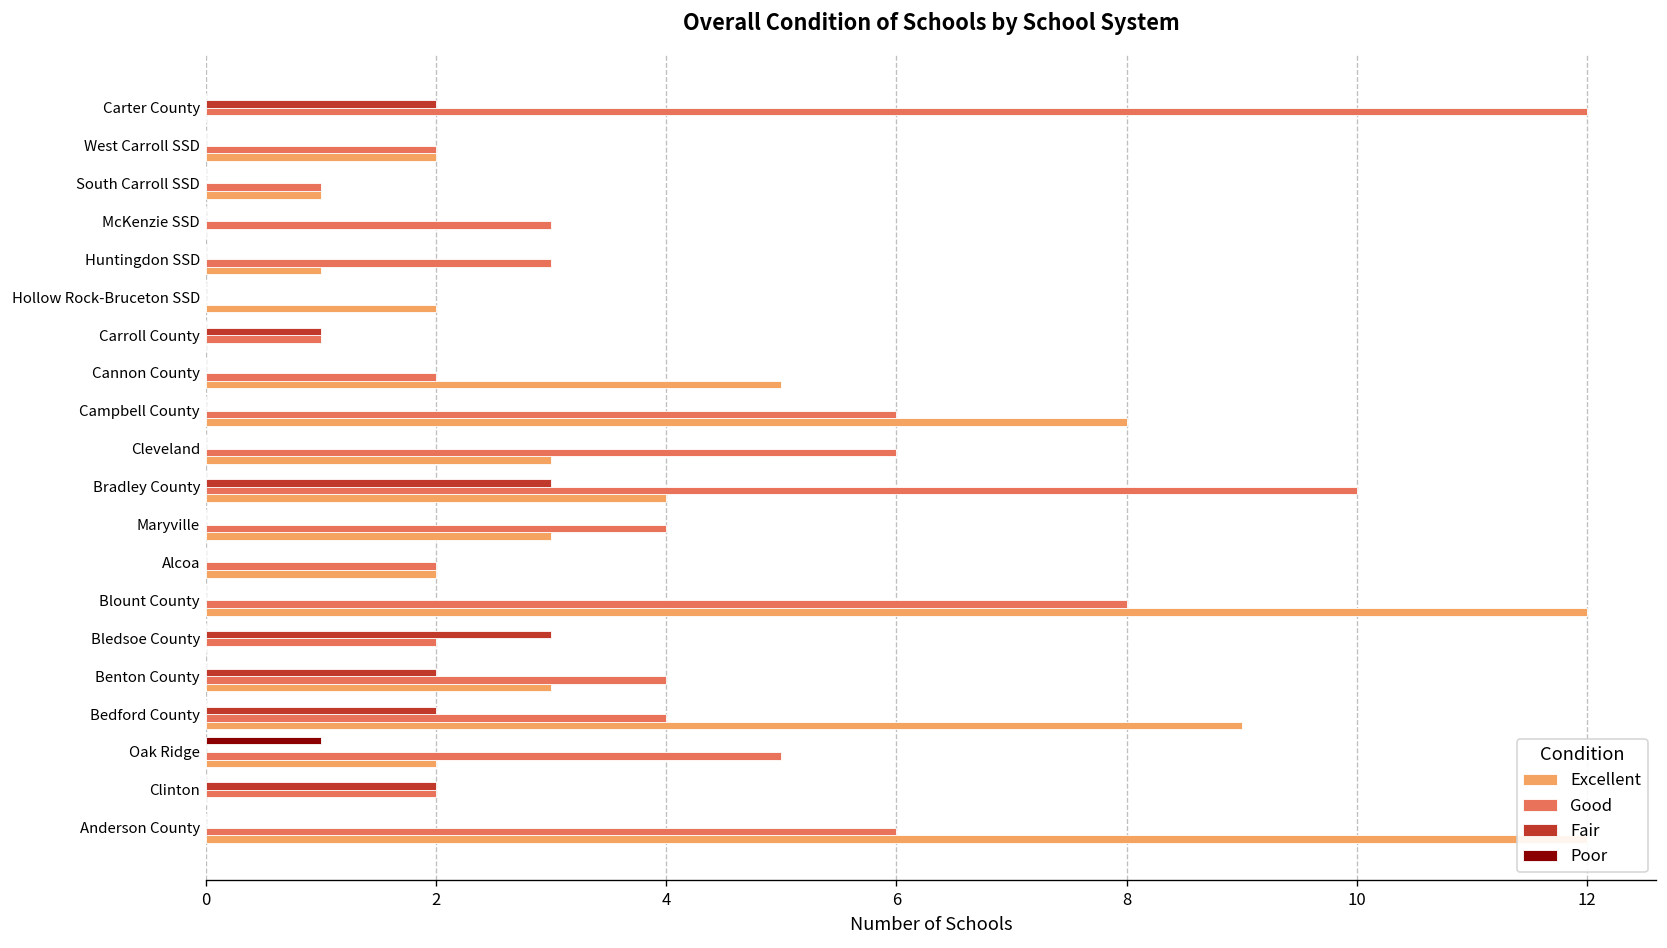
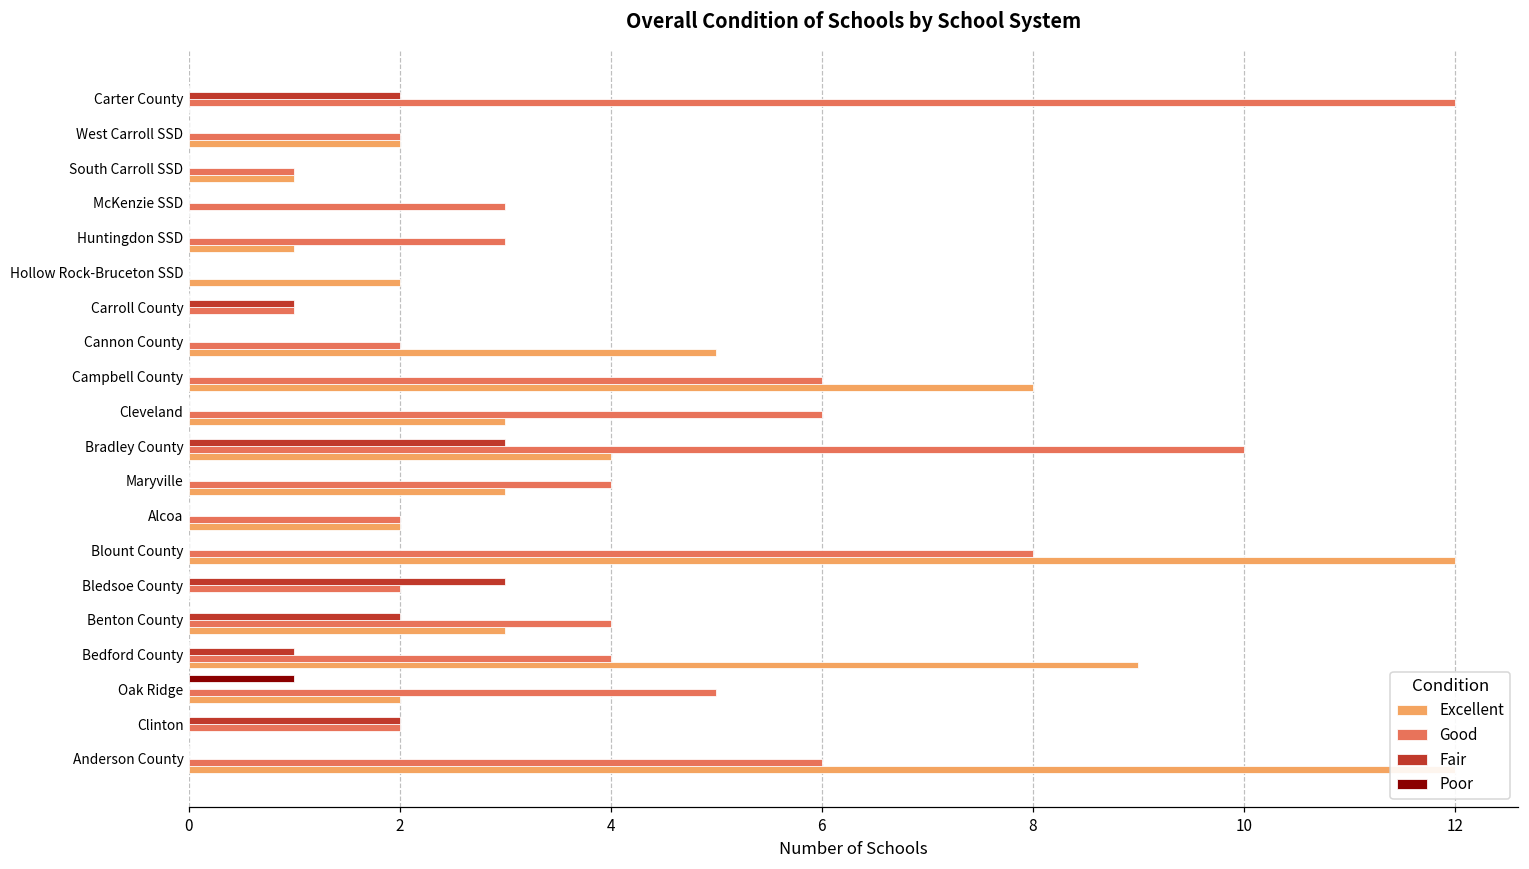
  {
    "Fair": {
      "Carter County": 2,
      "West Carroll SSD": 0,
      "South Carroll SSD": 0,
      "McKenzie SSD": 0,
      "Huntingdon SSD": 0,
      "Hollow Rock-Bruceton SSD": 0,
      "Carroll County": 1,
      "Cannon County": 0,
      "Campbell County": 0,
      "Cleveland": 0,
      "Bradley County": 3,
      "Maryville": 0,
      "Alcoa": 0,
      "Blount County": 0,
      "Bledsoe County": 3,
      "Benton County": 2,
-     "Bedford County": 2,
+     "Bedford County": 1,
      "Oak Ridge": 0,
      "Clinton": 2,
      "Anderson County": 0
    },
    "Poor": {
      "Carter County": 0,
      "West Carroll SSD": 0,
      "South Carroll SSD": 0,
      "McKenzie SSD": 0,
      "Huntingdon SSD": 0,
      "Hollow Rock-Bruceton SSD": 0,
      "Carroll County": 0,
      "Cannon County": 0,
      "Campbell County": 0,
      "Cleveland": 0,
      "Bradley County": 0,
      "Maryville": 0,
      "Alcoa": 0,
      "Blount County": 0,
      "Bledsoe County": 0,
      "Benton County": 0,
      "Bedford County": 0,
      "Oak Ridge": 1,
      "Clinton": 0,
      "Anderson County": 0
    }
  }
